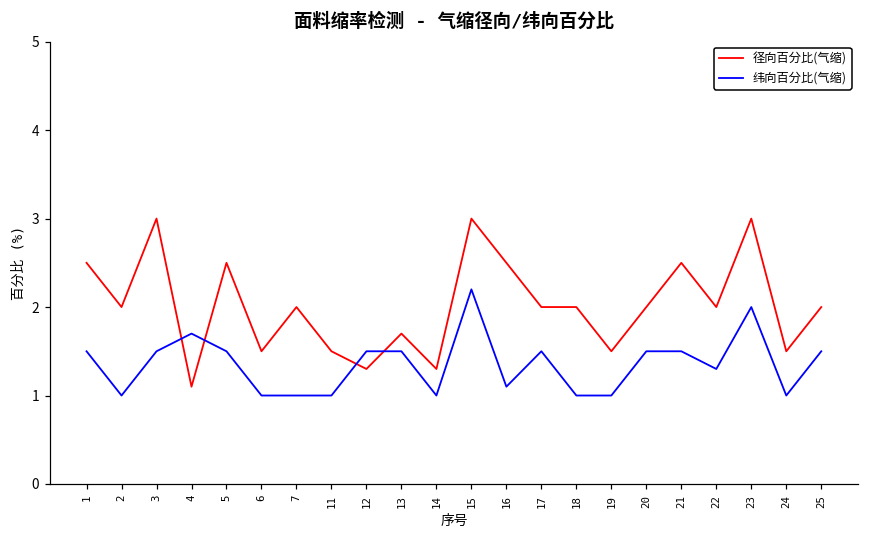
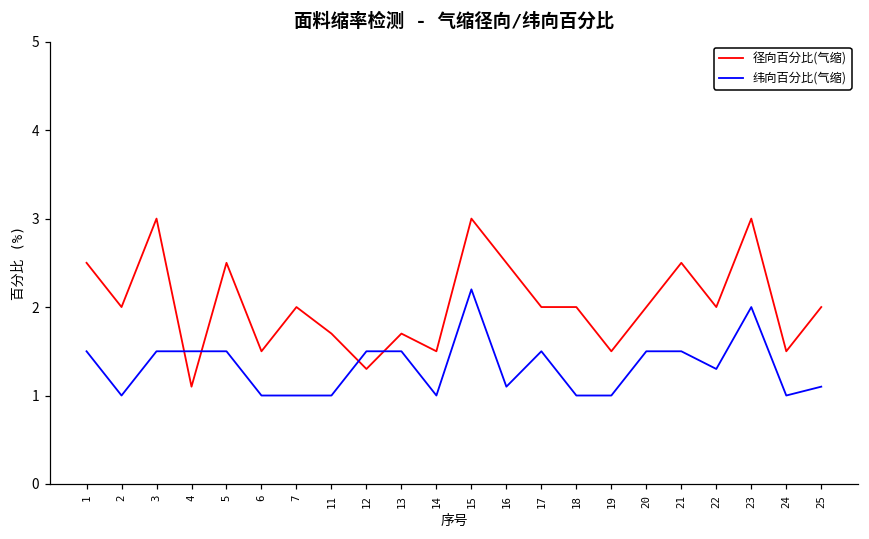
  {
    "径向百分比(气缩)": {
      "1": 2.5,
      "2": 2.0,
      "3": 3.0,
      "4": 1.1,
      "5": 2.5,
      "6": 1.5,
      "7": 2.0,
-     "11": 1.5,
+     "11": 1.7,
      "12": 1.3,
      "13": 1.7,
-     "14": 1.3,
+     "14": 1.5,
      "15": 3.0,
      "16": 2.5,
      "17": 2.0,
      "18": 2.0,
      "19": 1.5,
      "20": 2.0,
      "21": 2.5,
      "22": 2.0,
      "23": 3.0,
      "24": 1.5,
      "25": 2.0
    },
    "纬向百分比(气缩)": {
      "1": 1.5,
      "2": 1.0,
      "3": 1.5,
-     "4": 1.7,
+     "4": 1.5,
      "5": 1.5,
      "6": 1.0,
      "7": 1.0,
      "11": 1.0,
      "12": 1.5,
      "13": 1.5,
      "14": 1.0,
      "15": 2.2,
      "16": 1.1,
      "17": 1.5,
      "18": 1.0,
      "19": 1.0,
      "20": 1.5,
      "21": 1.5,
      "22": 1.3,
      "23": 2.0,
      "24": 1.0,
-     "25": 1.5
+     "25": 1.1
    }
  }
